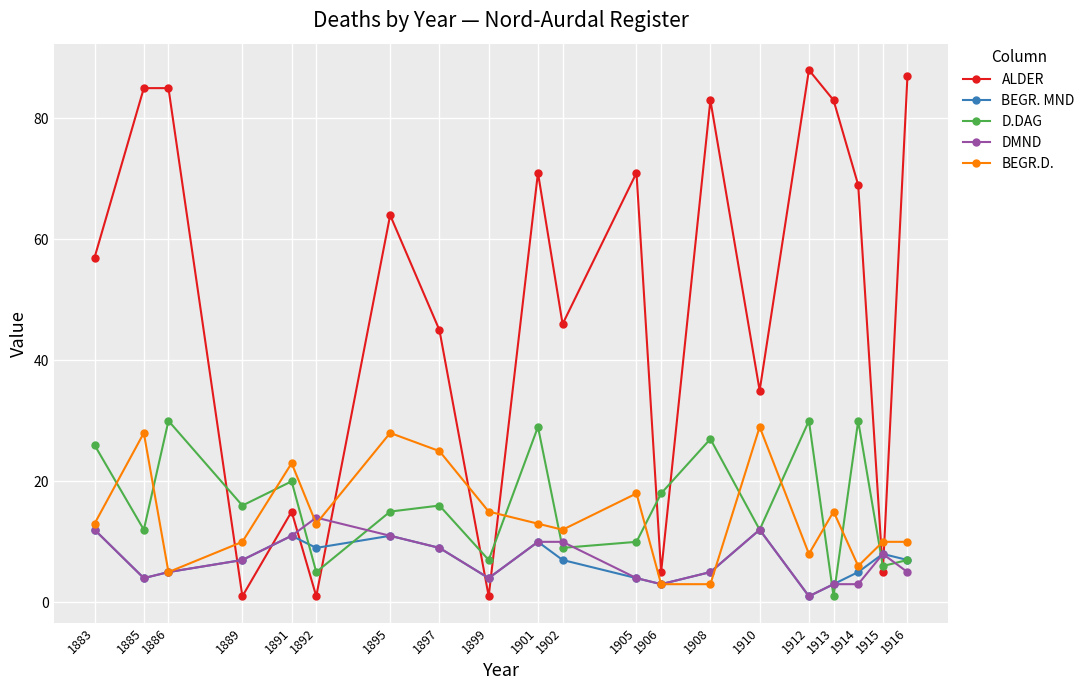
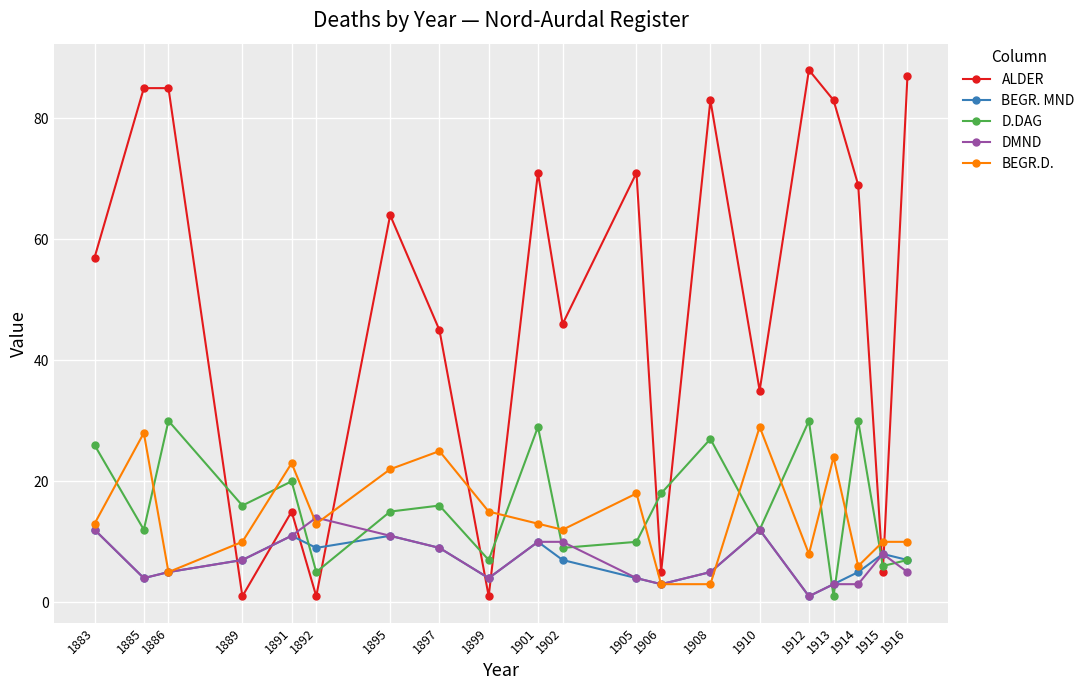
  {
    "ALDER": {
      "1883": 57,
      "1885": 85,
      "1886": 85,
      "1889": 1,
      "1891": 15,
      "1892": 1,
      "1895": 64,
      "1897": 45,
      "1899": 1,
      "1901": 71,
      "1902": 46,
      "1905": 71,
      "1906": 5,
      "1908": 83,
      "1910": 35,
      "1912": 88,
      "1913": 83,
      "1914": 69,
      "1915": 5,
      "1916": 87
    },
    "BEGR. MND": {
      "1892": 9,
      "1902": 7,
      "1914": 5
    },
    "D.DAG": {
      "1883": 26,
      "1885": 12,
      "1886": 30,
      "1889": 16,
      "1891": 20,
      "1892": 5,
      "1895": 15,
      "1897": 16,
      "1899": 7,
      "1901": 29,
      "1902": 9,
      "1905": 10,
      "1906": 18,
      "1908": 27,
      "1912": 30,
      "1913": 1,
      "1914": 30,
      "1915": 6
    },
    "DMND": {
      "1892": 14,
      "1902": 10,
      "1914": 3,
      "1916": 5
    },
    "BEGR.D.": {
      "1883": 13,
      "1885": 28,
      "1889": 10,
      "1891": 23,
      "1892": 13,
-     "1895": 28,
+     "1895": 22,
      "1897": 25,
      "1899": 15,
      "1901": 13,
      "1902": 12,
      "1905": 18,
      "1908": 3,
      "1910": 29,
      "1912": 8,
-     "1913": 15,
+     "1913": 24,
      "1914": 6,
      "1915": 10,
      "1916": 10
    }
  }
